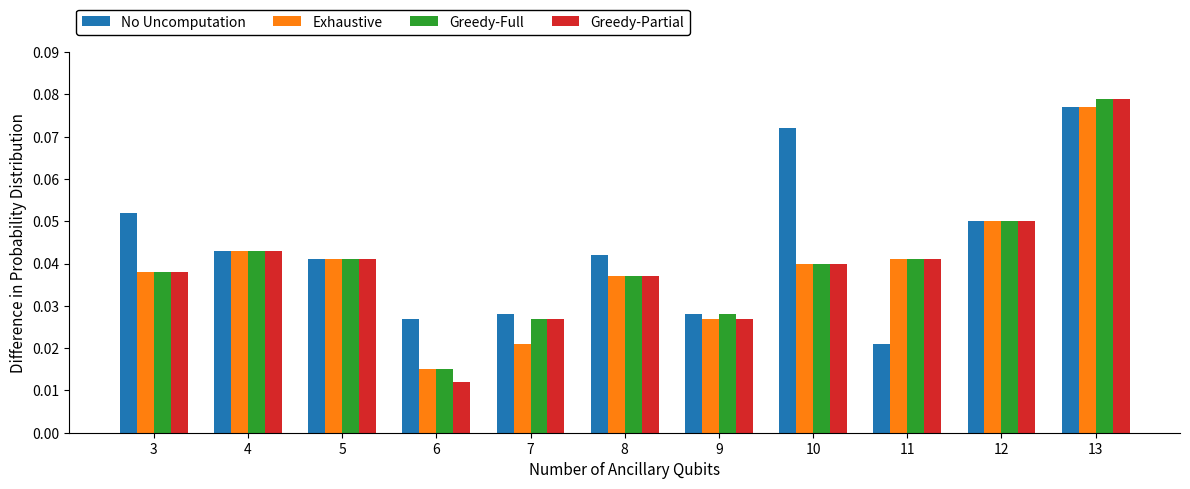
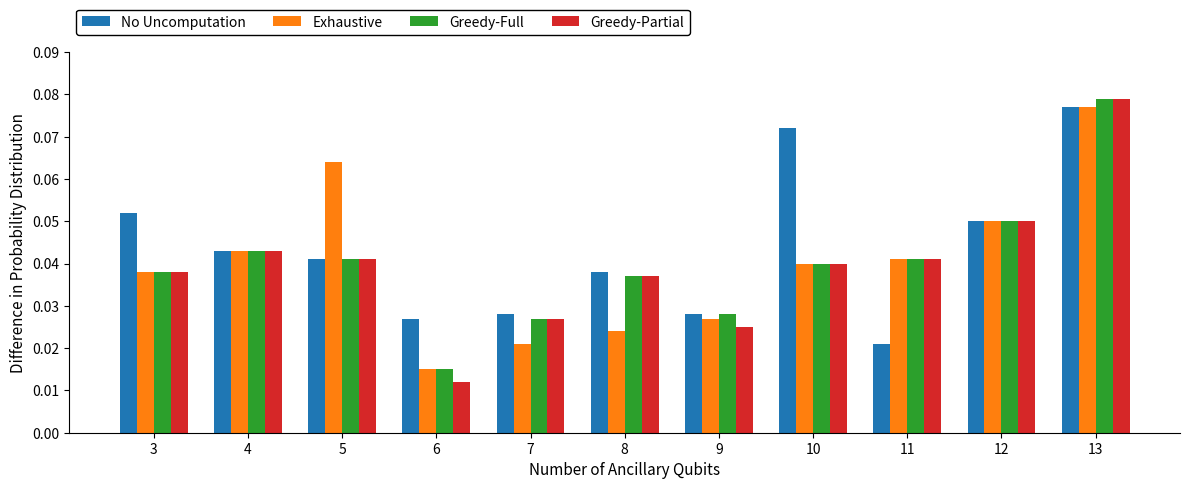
  {
    "No Uncomputation": {
      "3": 0.052,
      "4": 0.043,
      "5": 0.041,
      "6": 0.027,
      "7": 0.028,
-     "8": 0.042,
+     "8": 0.038,
      "9": 0.028,
      "10": 0.072,
      "11": 0.021,
      "12": 0.050,
      "13": 0.077
    },
    "Exhaustive": {
      "3": 0.038,
      "4": 0.043,
-     "5": 0.041,
+     "5": 0.064,
      "6": 0.015,
      "7": 0.021,
-     "8": 0.037,
+     "8": 0.024,
      "9": 0.027,
      "10": 0.040,
      "11": 0.041,
      "12": 0.050,
      "13": 0.077
    },
    "Greedy-Full": {
      "3": 0.038,
      "4": 0.043,
      "5": 0.041,
      "6": 0.015,
      "7": 0.027,
      "8": 0.037,
      "9": 0.028,
      "10": 0.040,
      "11": 0.041,
      "12": 0.050,
      "13": 0.079
    },
    "Greedy-Partial": {
      "3": 0.038,
      "4": 0.043,
      "5": 0.041,
      "6": 0.012,
      "7": 0.027,
      "8": 0.037,
-     "9": 0.027,
+     "9": 0.025,
      "10": 0.040,
      "11": 0.041,
      "12": 0.050,
      "13": 0.079
    }
  }
